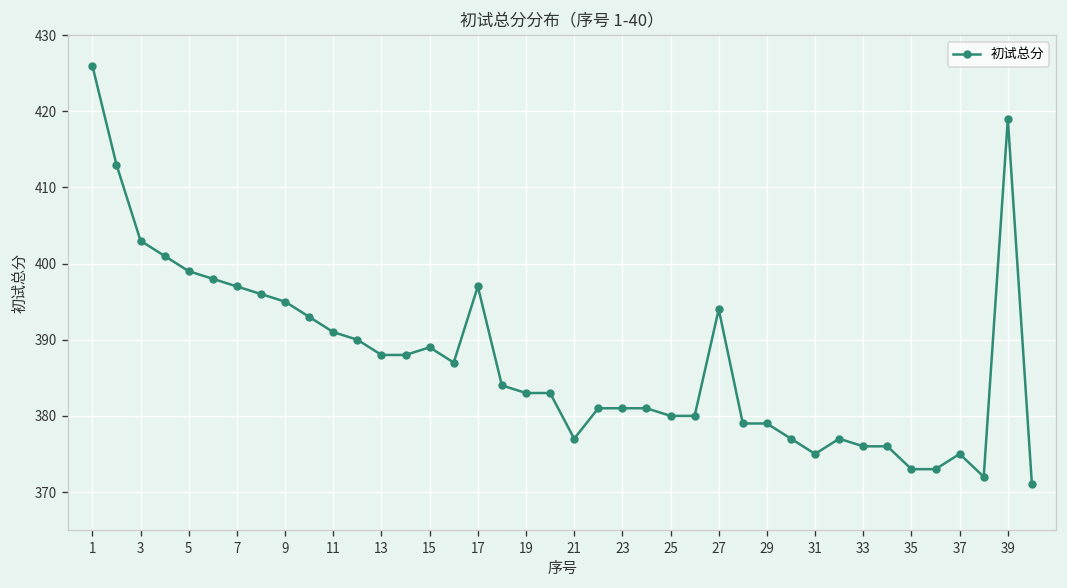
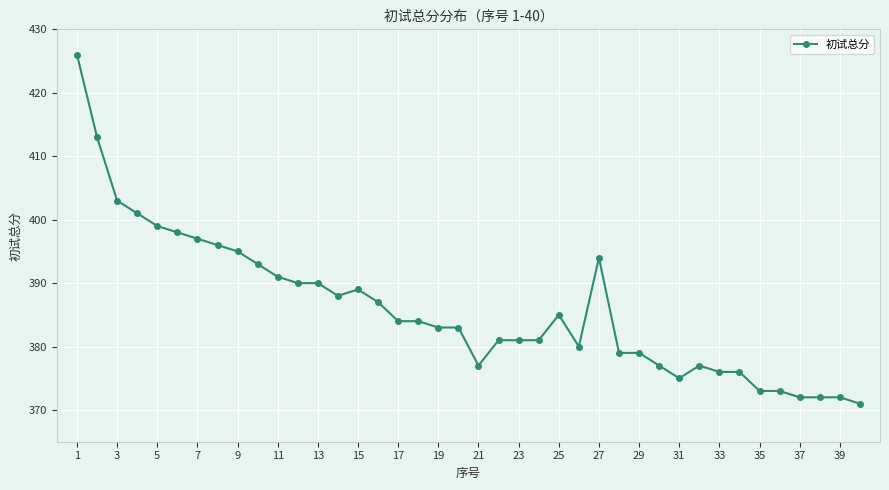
  {
    "1": 426,
    "3": 403,
    "5": 399,
    "7": 397,
    "9": 395,
    "11": 391,
-   "13": 388,
+   "13": 390,
    "15": 389,
-   "17": 397,
+   "17": 384,
    "19": 383,
    "21": 377,
    "23": 381,
-   "25": 380,
+   "25": 385,
    "27": 394,
    "29": 379,
    "31": 375,
    "33": 376,
    "35": 373,
-   "37": 375,
-   "39": 419
+   "37": 372,
+   "39": 372
  }
